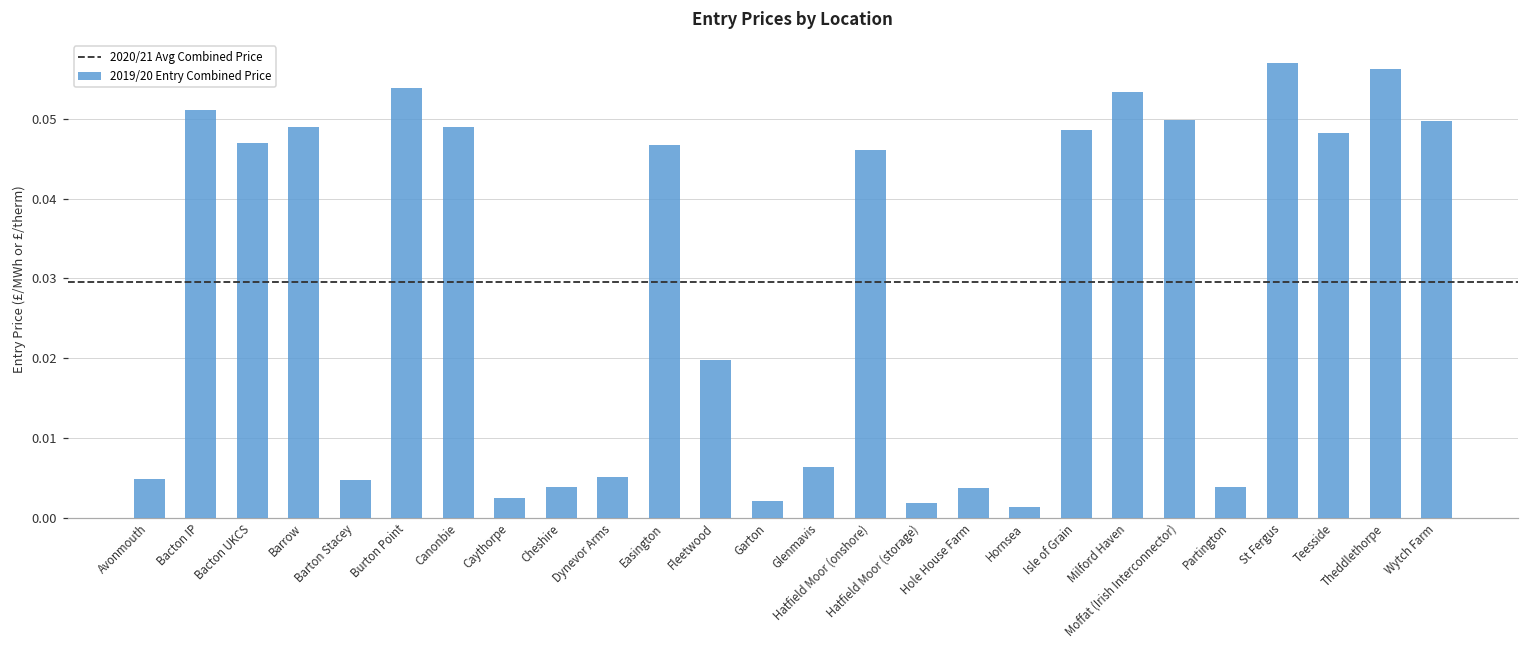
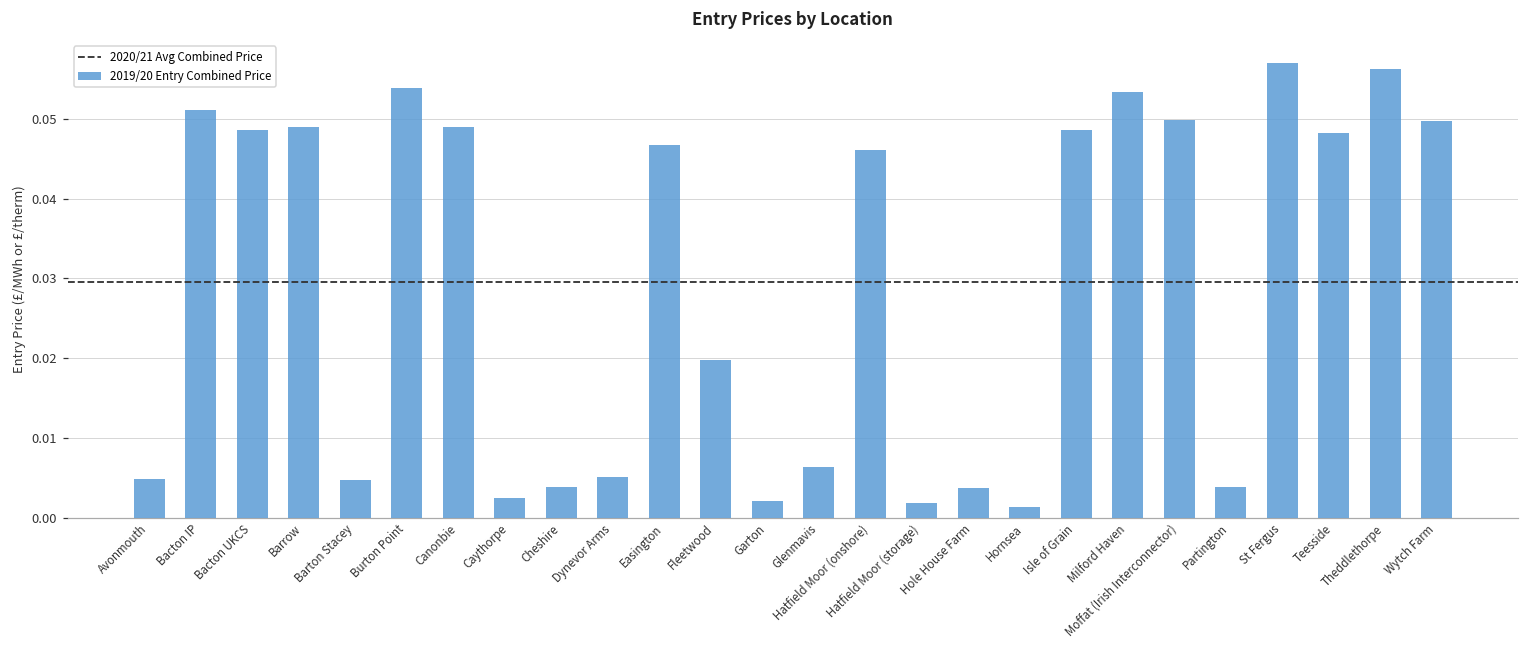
  {
    "Avonmouth": 0.005,
    "Bacton IP": 0.051,
-   "Bacton UKCS": 0.047,
+   "Bacton UKCS": 0.049,
    "Barrow": 0.049,
    "Barton Stacey": 0.005,
    "Burton Point": 0.054,
    "Canonbie": 0.049,
    "Caythorpe": 0.002,
    "Cheshire": 0.004,
    "Dynevor Arms": 0.005,
    "Easington": 0.047,
    "Fleetwood": 0.020,
    "Garton": 0.002,
    "Glenmavis": 0.006,
    "Hatfield Moor (onshore)": 0.046,
    "Hatfield Moor (storage)": 0.002,
    "Hole House Farm": 0.004,
    "Hornsea": 0.001,
    "Isle of Grain": 0.049,
    "Milford Haven": 0.053,
    "Moffat (Irish Interconnector)": 0.050,
    "Partington": 0.004,
    "St Fergus": 0.057,
    "Teesside": 0.048,
    "Theddlethorpe": 0.056,
    "Wytch Farm": 0.050
  }
